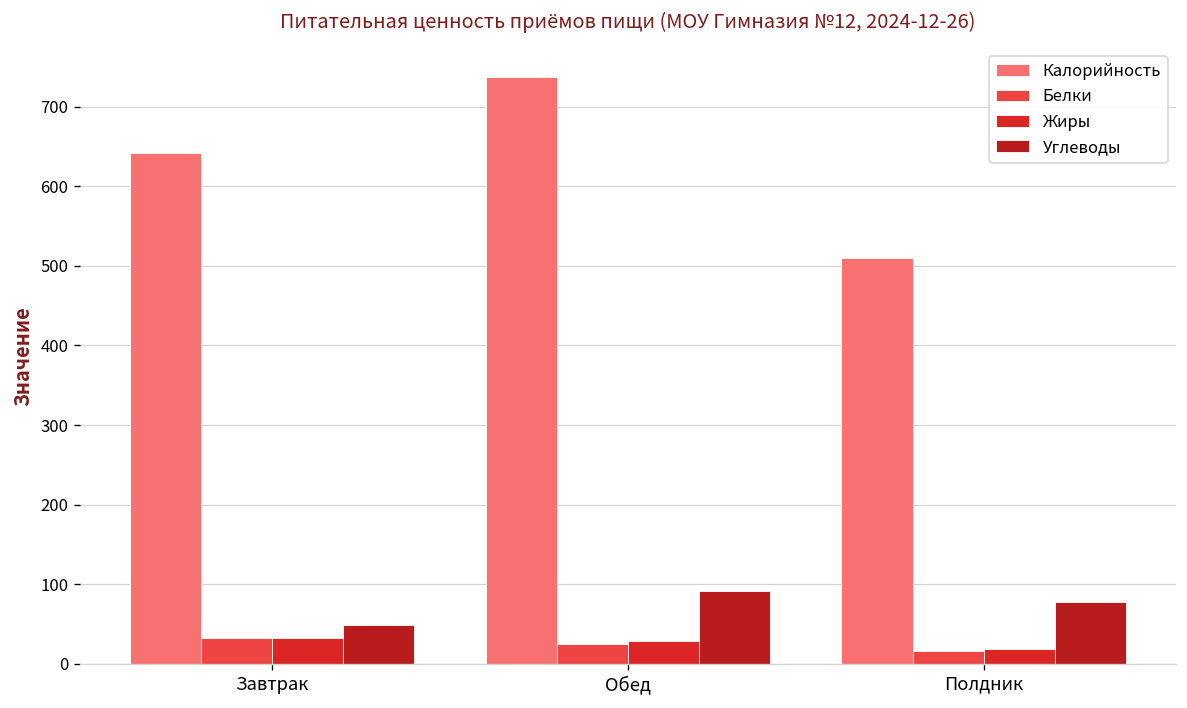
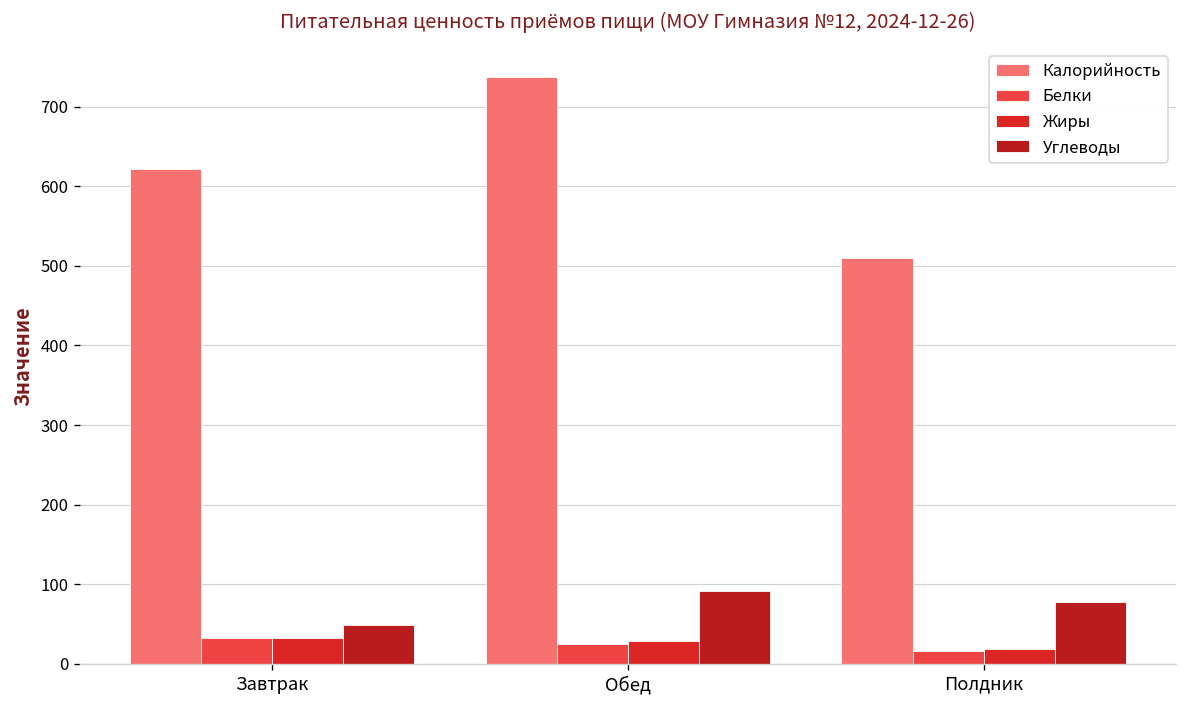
  {
    "Калорийность": {
-     "Завтрак": 640,
+     "Завтрак": 620,
      "Обед": 740,
      "Полдник": 510
    }
  }
